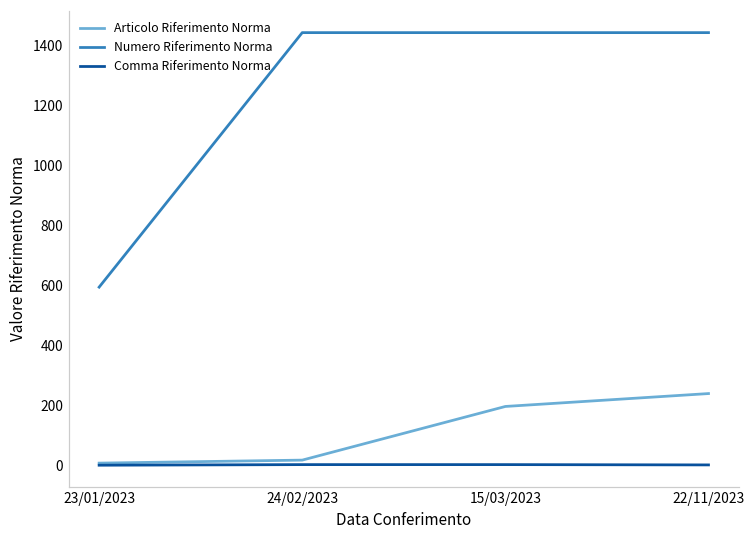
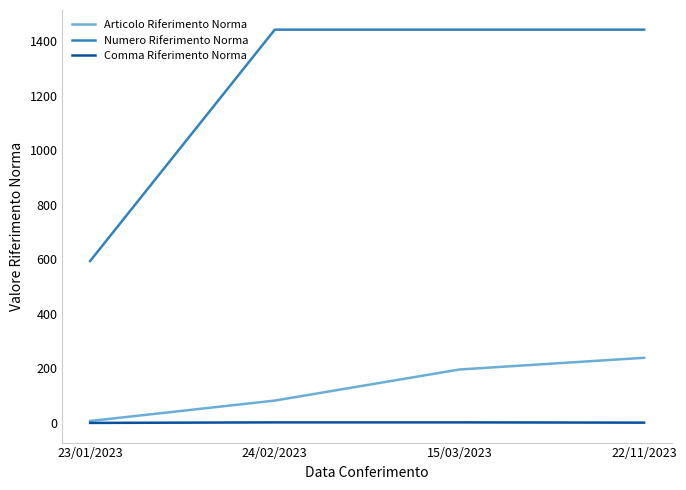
  {
    "Articolo Riferimento Norma": {
-     "24/02/2023": 20,
+     "24/02/2023": 80,
      "15/03/2023": 200,
      "22/11/2023": 240
    },
    "Numero Riferimento Norma": {
      "23/01/2023": 590,
      "24/02/2023": 1440,
      "15/03/2023": 1440,
      "22/11/2023": 1440
    },
    "Comma Riferimento Norma": {
      "24/02/2023": 0,
      "15/03/2023": 0,
      "22/11/2023": 0
    }
  }
